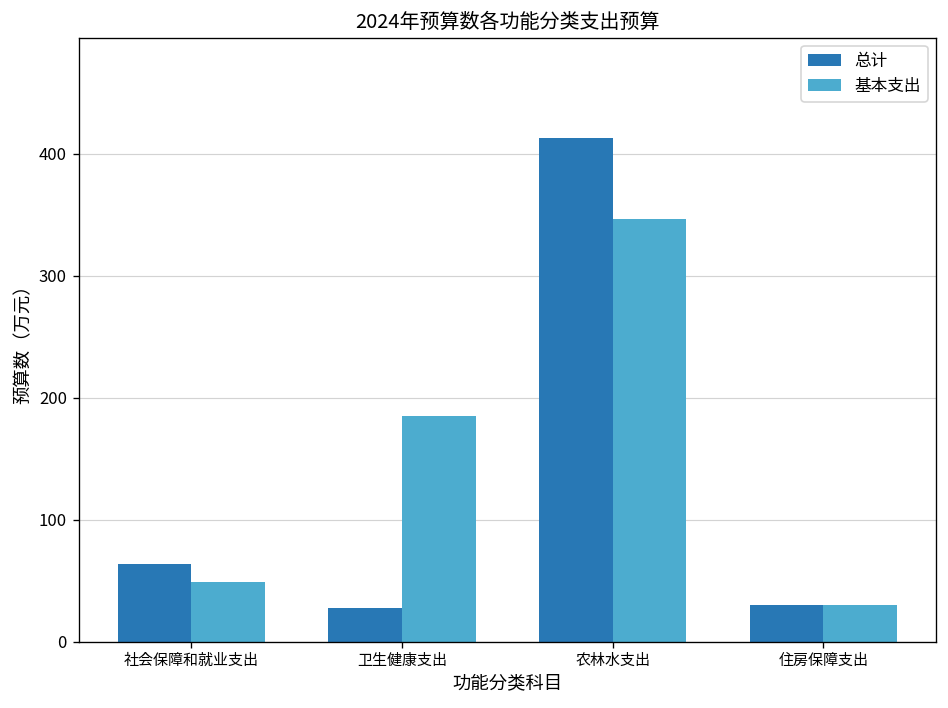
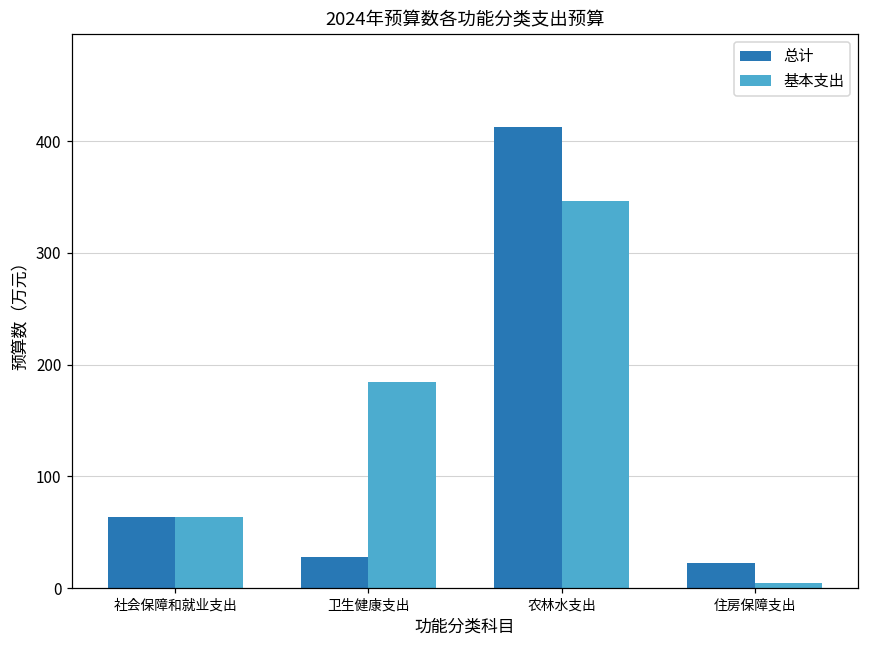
  {
    "总计": {
      "社会保障和就业支出": 63,
      "卫生健康支出": 28,
      "农林水支出": 413,
-     "住房保障支出": 30
+     "住房保障支出": 22
    },
    "基本支出": {
-     "社会保障和就业支出": 49,
+     "社会保障和就业支出": 63,
      "卫生健康支出": 185,
      "农林水支出": 347,
-     "住房保障支出": 30
+     "住房保障支出": 5
    }
  }
